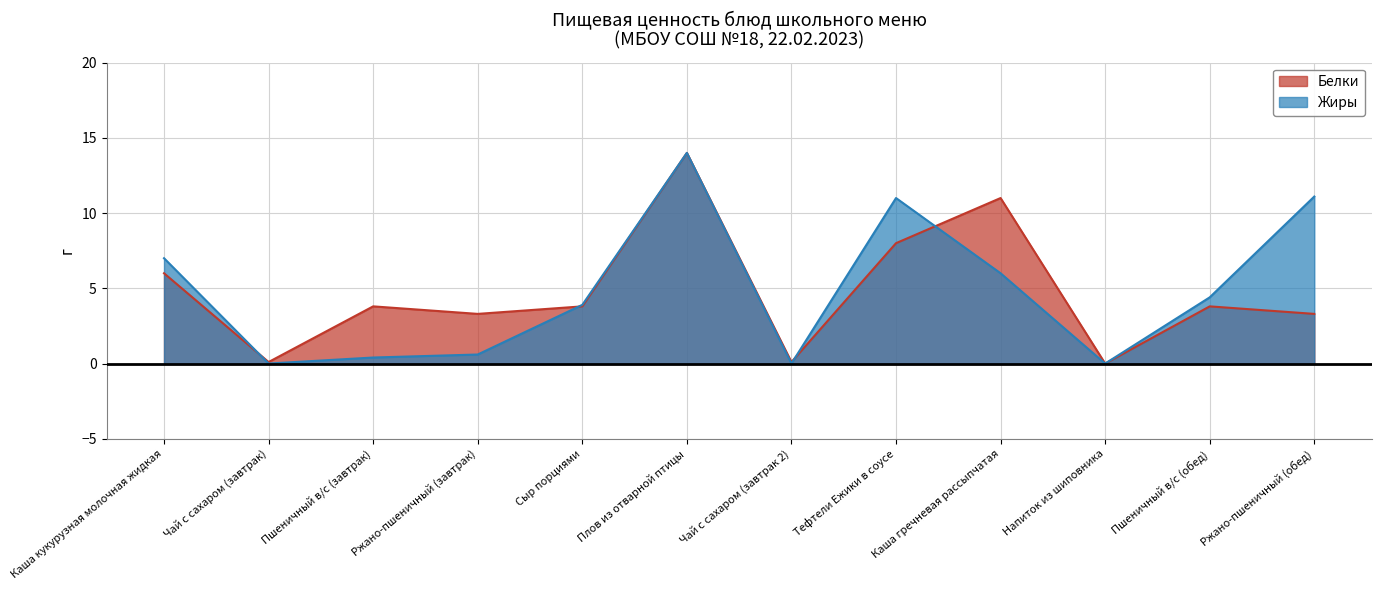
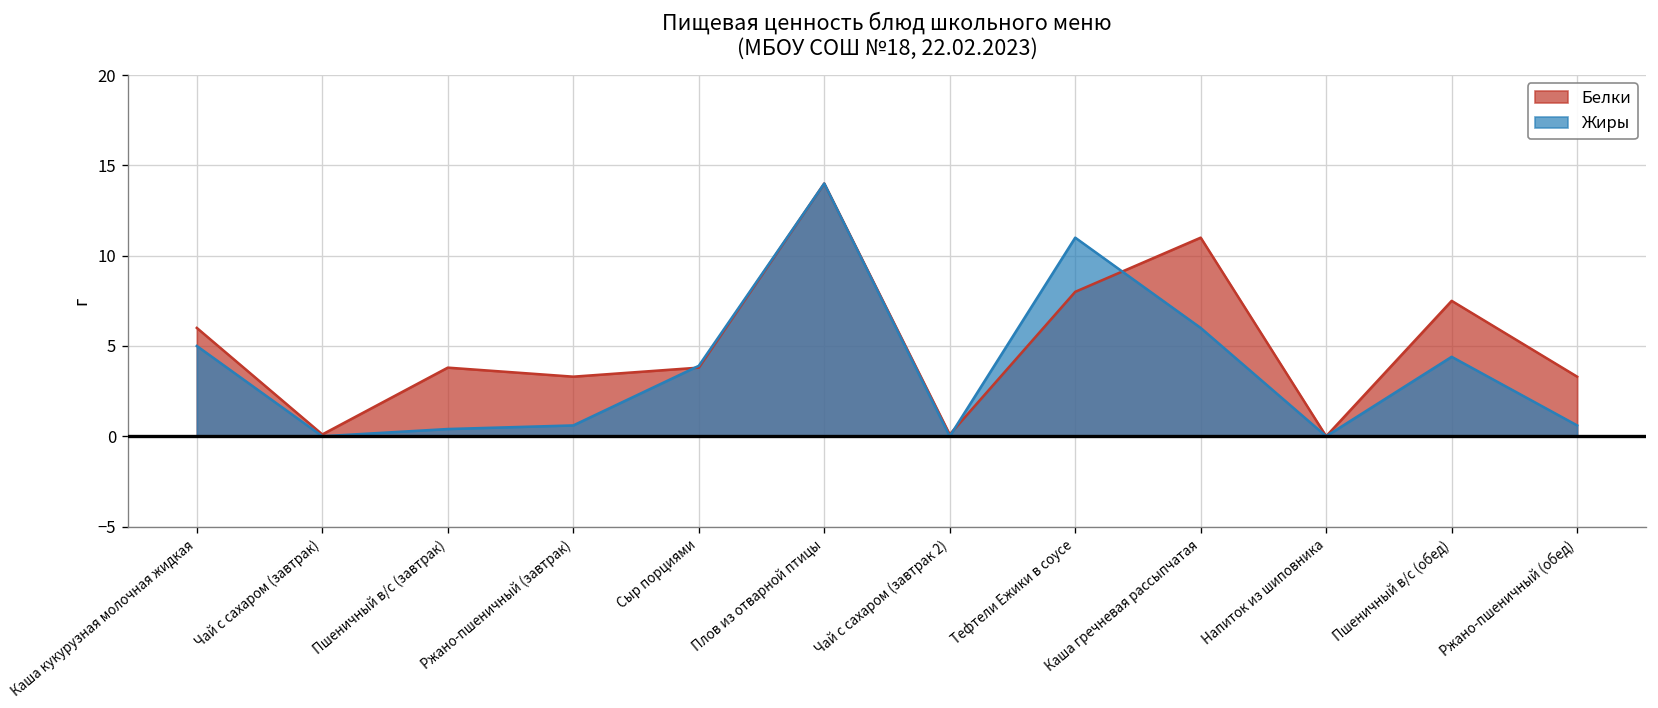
  {
    "Белки": {
      "Каша кукурузная молочная жидкая": 6.0,
      "Пшеничный в/с (завтрак)": 3.8,
      "Ржано-пшеничный (завтрак)": 3.3,
      "Тефтели Ежики в соусе": 8.0,
      "Каша гречневая рассыпчатая": 11.0,
-     "Пшеничный в/с (обед)": 3.8,
+     "Пшеничный в/с (обед)": 7.5,
      "Ржано-пшеничный (обед)": 3.3
    },
    "Жиры": {
-     "Каша кукурузная молочная жидкая": 7,
+     "Каша кукурузная молочная жидкая": 5,
      "Пшеничный в/с (завтрак)": 0.4,
      "Ржано-пшеничный (завтрак)": 0.6,
      "Тефтели Ежики в соусе": 11.0,
      "Каша гречневая рассыпчатая": 6.0,
      "Пшеничный в/с (обед)": 4.4,
-     "Ржано-пшеничный (обед)": 11.1
+     "Ржано-пшеничный (обед)": 0.6
    }
  }
